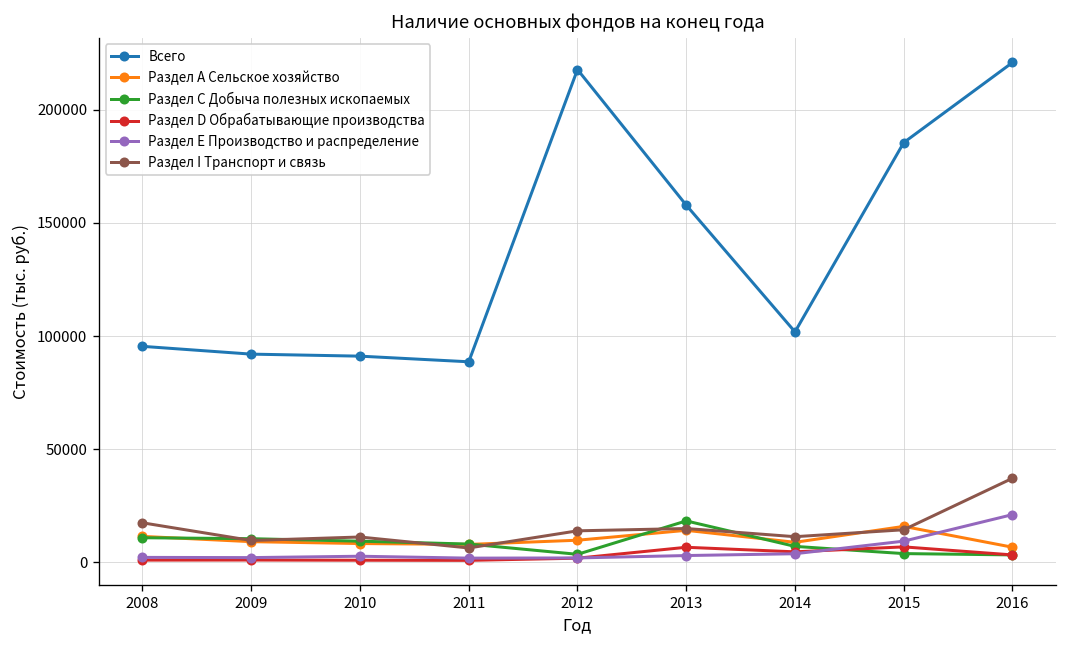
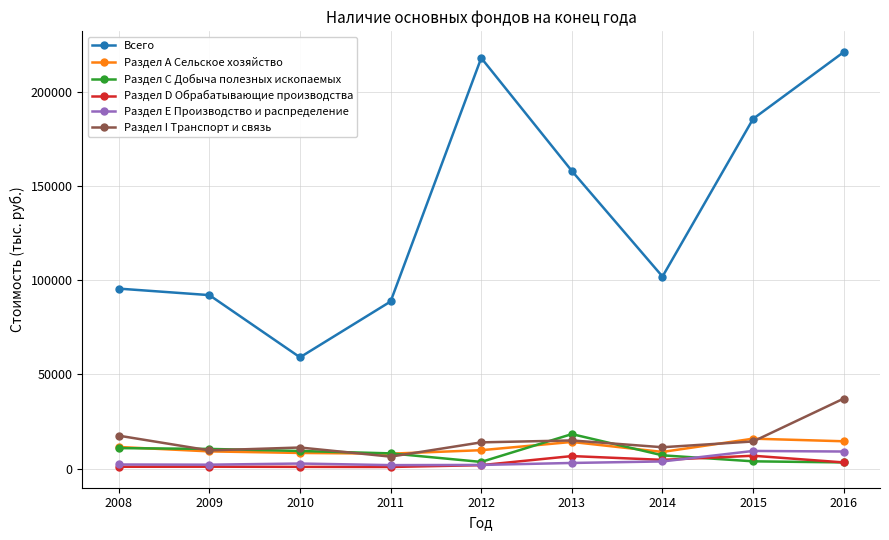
  {
    "Всего": {
      "2008": 95000,
      "2009": 92000,
-     "2010": 91000,
+     "2010": 59000,
      "2011": 89000,
      "2012": 218000,
      "2013": 158000,
      "2014": 102000,
      "2015": 186000,
      "2016": 221000
    },
    "Раздел А Сельское хозяйство": {
      "2012": 10000,
      "2014": 9000,
      "2015": 16000,
-     "2016": 7000
+     "2016": 15000
    },
    "Раздел С Добыча полезных ископаемых": {
      "2012": 4000,
      "2013": 18000,
      "2014": 7000,
      "2015": 4000
    },
    "Раздел D Обрабатывающие производства": {
      "2010": 1000,
      "2013": 7000,
      "2015": 7000
    },
    "Раздел Е Производство и распределение": {
      "2010": 3000,
      "2013": 3000,
      "2015": 9000,
-     "2016": 21000
+     "2016": 9000
    },
    "Раздел I Транспорт и связь": {
      "2008": 18000,
      "2010": 11000,
      "2011": 6000,
      "2012": 14000,
      "2014": 11000,
      "2015": 14000,
      "2016": 37000
    }
  }
